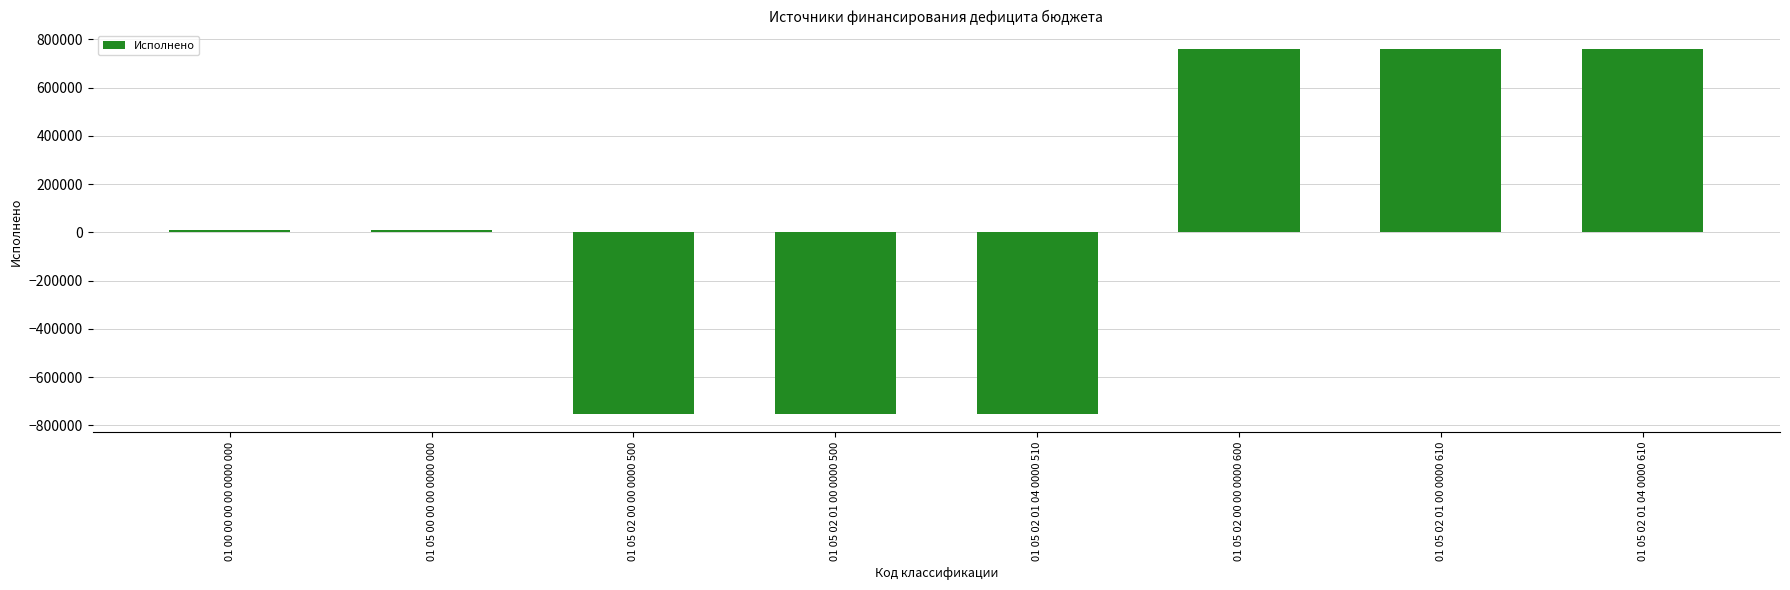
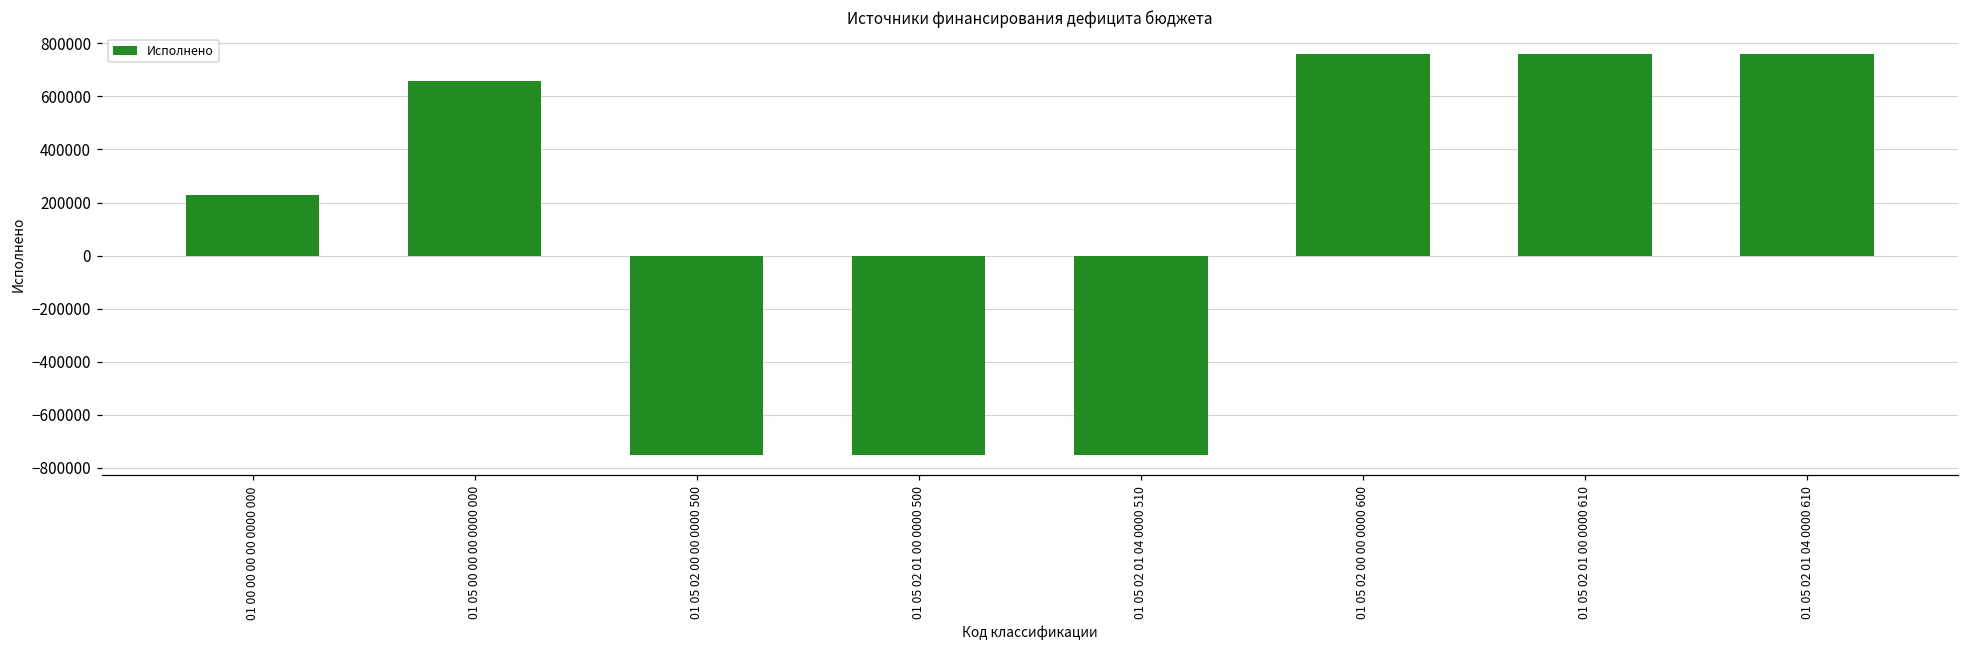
  {
-   "01 00 00 00 00 0000 000": 10000,
-   "01 05 00 00 00 0000 000": 10000,
+   "01 00 00 00 00 0000 000": 230000,
+   "01 05 00 00 00 0000 000": 660000,
    "01 05 02 00 00 0000 500": -750000,
    "01 05 02 01 00 0000 500": -750000,
    "01 05 02 01 04 0000 510": -750000,
    "01 05 02 00 00 0000 600": 760000,
    "01 05 02 01 00 0000 610": 760000,
    "01 05 02 01 04 0000 610": 760000
  }
